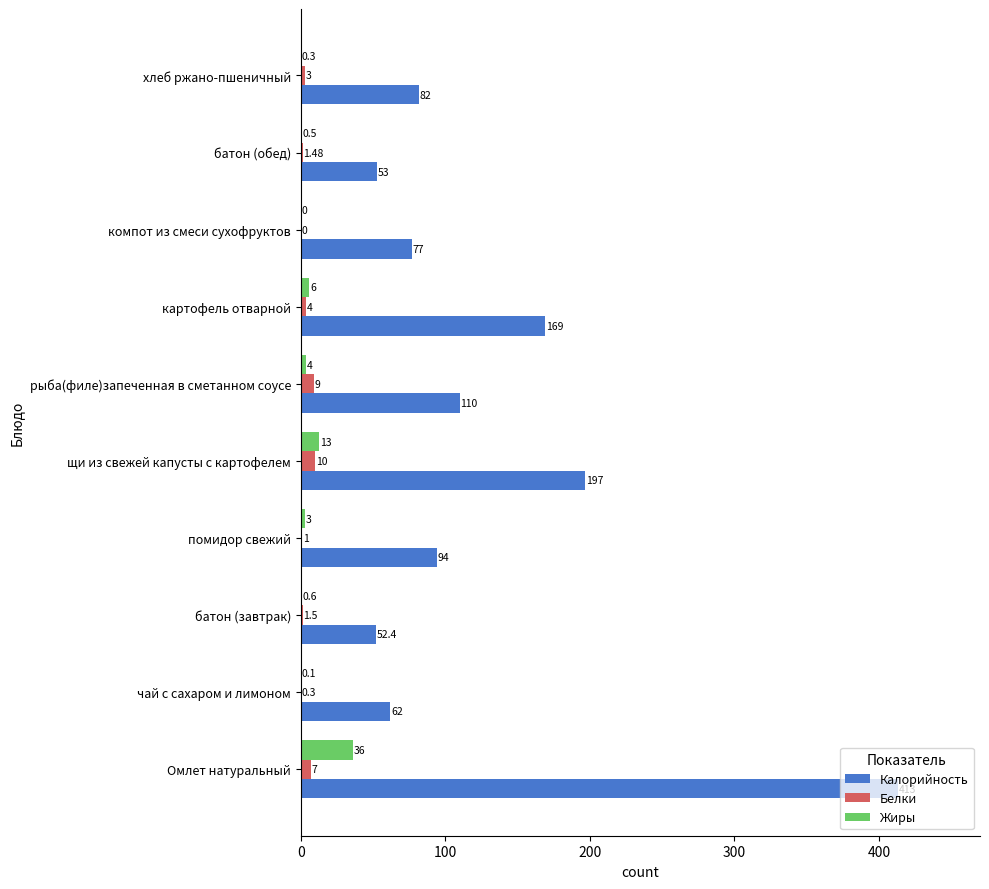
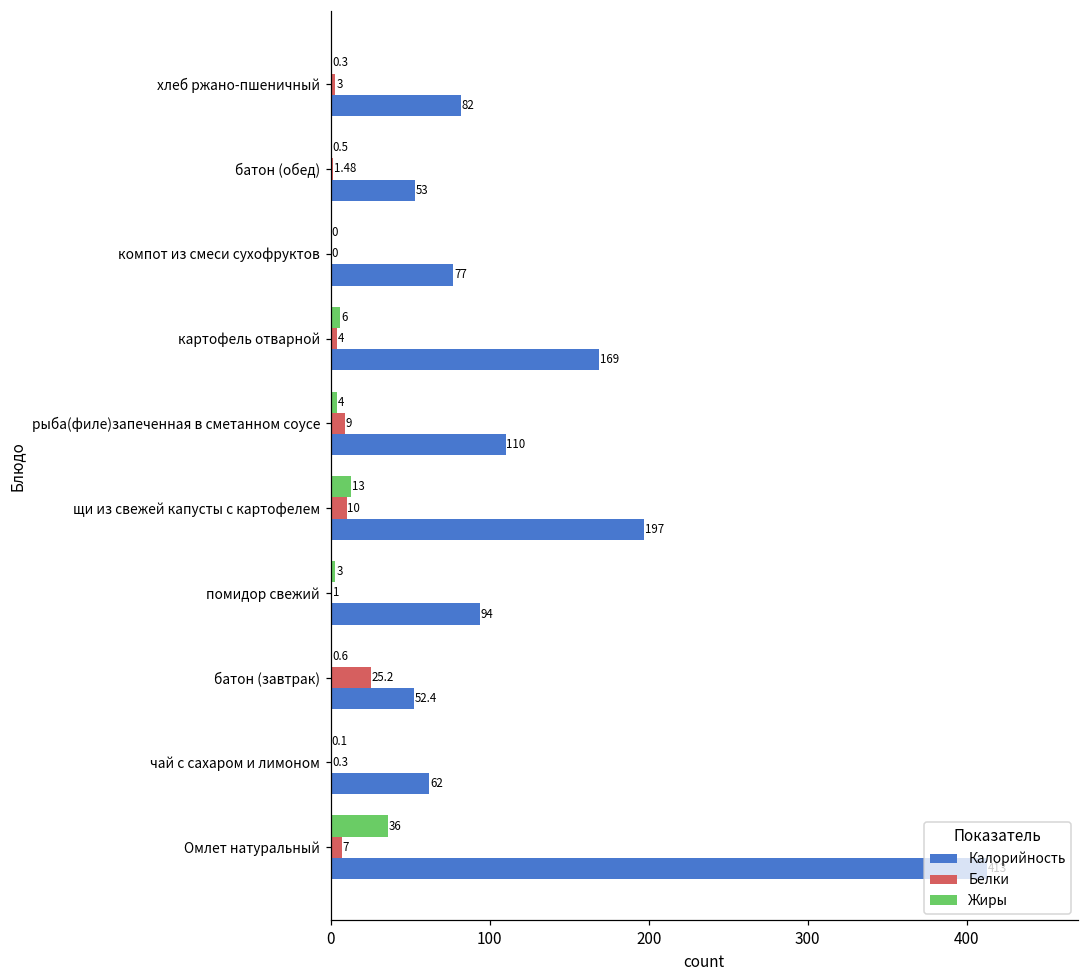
  {
    "Калорийность": {
      "хлеб ржано-пшеничный": 82,
      "батон (обед)": 53,
      "компот из смеси сухофруктов": 77,
      "картофель отварной": 169,
      "рыба(филе)запеченная в сметанном соусе": 110,
      "щи из свежей капусты с картофелем": 197,
      "помидор свежий": 94,
      "батон (завтрак)": 52.4,
      "чай с сахаром и лимоном": 62
    },
    "Белки": {
      "хлеб ржано-пшеничный": 3,
      "батон (обед)": 1.48,
      "компот из смеси сухофруктов": 0,
      "картофель отварной": 4,
      "рыба(филе)запеченная в сметанном соусе": 9,
      "щи из свежей капусты с картофелем": 10,
      "помидор свежий": 1,
-     "батон (завтрак)": 1.5,
+     "батон (завтрак)": 25.2,
      "чай с сахаром и лимоном": 0.3,
      "Омлет натуральный": 7
    },
    "Жиры": {
      "хлеб ржано-пшеничный": 0.3,
      "батон (обед)": 0.5,
      "компот из смеси сухофруктов": 0,
      "картофель отварной": 6,
      "рыба(филе)запеченная в сметанном соусе": 4,
      "щи из свежей капусты с картофелем": 13,
      "помидор свежий": 3,
      "батон (завтрак)": 0.6,
      "чай с сахаром и лимоном": 0.1,
      "Омлет натуральный": 36
    }
  }
